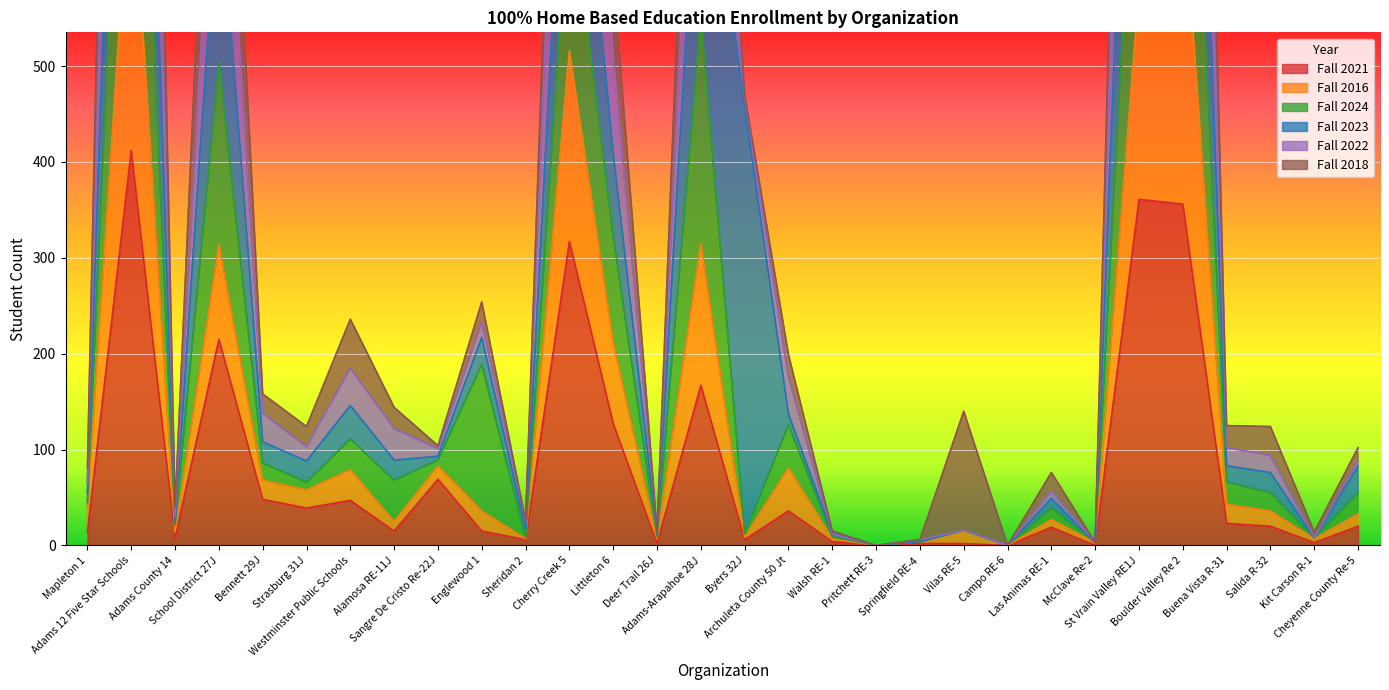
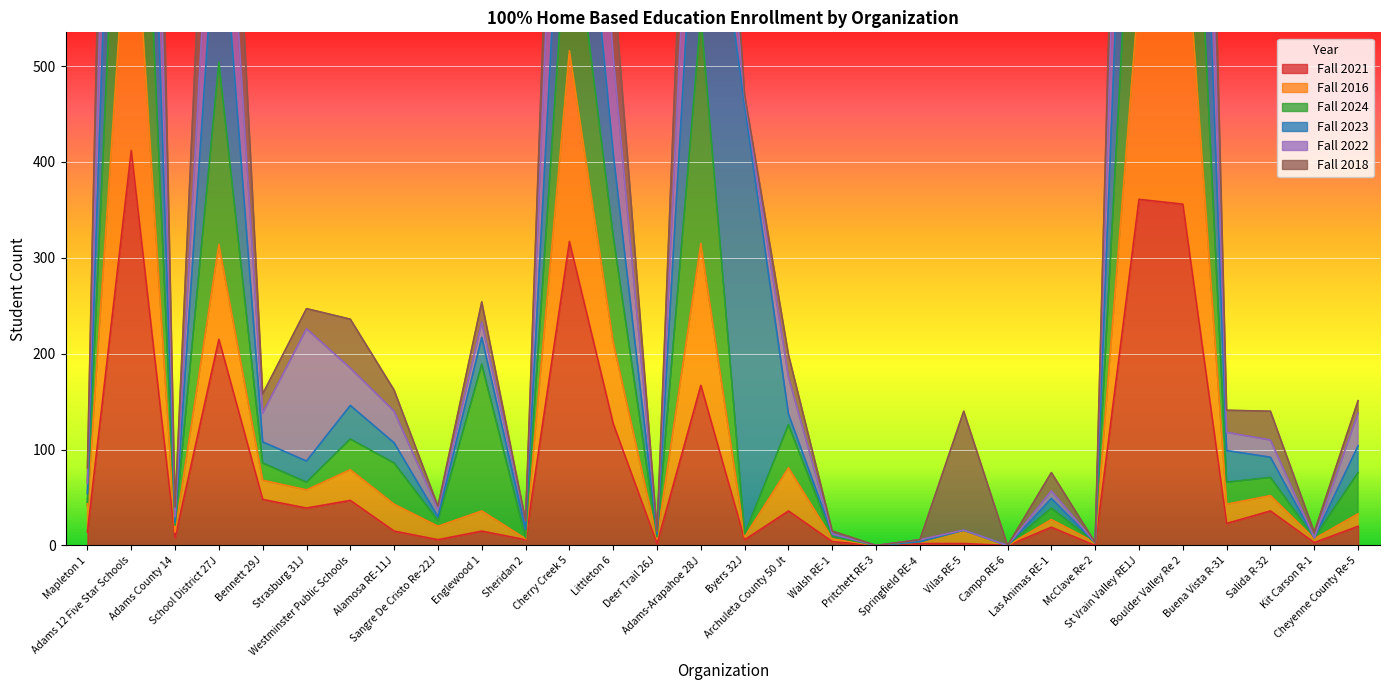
  {
    "Fall 2021": {
      "Mapleton 1": 10,
      "Adams 12 Five Star Schools": 410,
      "Adams County 14": 10,
      "School District 27J": 220,
      "Bennett 29J": 50,
      "Strasburg 31J": 40,
      "Westminster Public Schools": 50,
      "Alamosa RE-11J": 20,
-     "Sangre De Cristo Re-22J": 70,
+     "Sangre De Cristo Re-22J": 10,
      "Englewood 1": 20,
      "Cherry Creek 5": 320,
      "Littleton 6": 130,
      "Deer Trail 26J": 0,
      "Adams-Arapahoe 28J": 170,
      "Byers 32J": 10,
      "Archuleta County 50 Jt": 40,
      "Walsh RE-1": 0,
      "Vilas RE-5": 0,
      "Las Animas RE-1": 20,
      "McClave Re-2": 0,
      "St Vrain Valley RE1J": 360,
      "Boulder Valley Re 2": 360,
      "Buena Vista R-31": 20,
-     "Salida R-32": 20,
+     "Salida R-32": 40,
      "Kit Carson R-1": 0,
      "Cheyenne County Re-5": 20
    },
    "Fall 2016": {
      "Mapleton 1": 30,
      "Adams County 14": 10,
      "School District 27J": 100,
      "Bennett 29J": 20,
      "Strasburg 31J": 20,
      "Westminster Public Schools": 30,
-     "Alamosa RE-11J": 10,
+     "Alamosa RE-11J": 30,
      "Sangre De Cristo Re-22J": 10,
      "Englewood 1": 20,
      "Cherry Creek 5": 200,
      "Littleton 6": 90,
      "Adams-Arapahoe 28J": 150,
      "Byers 32J": 0,
      "Archuleta County 50 Jt": 50,
      "Las Animas RE-1": 10,
      "Buena Vista R-31": 20,
      "Salida R-32": 20,
      "Cheyenne County Re-5": 10
    },
    "Fall 2024": {
      "Mapleton 1": 0,
      "Adams County 14": 10,
      "School District 27J": 190,
      "Bennett 29J": 20,
      "Strasburg 31J": 10,
      "Westminster Public Schools": 30,
      "Alamosa RE-11J": 40,
      "Sangre De Cristo Re-22J": 10,
      "Englewood 1": 150,
      "Littleton 6": 110,
      "Byers 32J": 0,
      "Archuleta County 50 Jt": 50,
      "Las Animas RE-1": 10,
      "Buena Vista R-31": 20,
      "Salida R-32": 20,
-     "Cheyenne County Re-5": 20
+     "Cheyenne County Re-5": 40
    },
    "Fall 2023": {
      "Mapleton 1": 10,
      "Adams County 14": 0,
      "Bennett 29J": 20,
      "Strasburg 31J": 20,
      "Westminster Public Schools": 40,
      "Alamosa RE-11J": 20,
      "Sangre De Cristo Re-22J": 0,
      "Englewood 1": 30,
      "Sheridan 2": 10,
      "Littleton 6": 90,
      "Deer Trail 26J": 0,
      "Byers 32J": 450,
      "Archuleta County 50 Jt": 10,
      "Las Animas RE-1": 10,
-     "Buena Vista R-31": 20,
+     "Buena Vista R-31": 30,
      "Salida R-32": 20,
      "Cheyenne County Re-5": 30
    },
    "Fall 2022": {
      "Mapleton 1": 10,
      "Adams County 14": 10,
      "Bennett 29J": 30,
-     "Strasburg 31J": 20,
+     "Strasburg 31J": 140,
      "Westminster Public Schools": 40,
      "Alamosa RE-11J": 30,
      "Sangre De Cristo Re-22J": 10,
      "Englewood 1": 20,
      "Littleton 6": 100,
      "Byers 32J": 10,
      "Archuleta County 50 Jt": 40,
      "Las Animas RE-1": 10,
      "Buena Vista R-31": 20,
      "Salida R-32": 20,
-     "Cheyenne County Re-5": 10
+     "Cheyenne County Re-5": 30
    },
    "Fall 2018": {
      "Mapleton 1": 20,
      "Adams County 14": 10,
      "Bennett 29J": 20,
      "Strasburg 31J": 20,
      "Westminster Public Schools": 50,
      "Alamosa RE-11J": 20,
      "Sangre De Cristo Re-22J": 0,
      "Englewood 1": 20,
      "Byers 32J": 0,
      "Archuleta County 50 Jt": 20,
      "Walsh RE-1": 0,
      "Vilas RE-5": 120,
      "Las Animas RE-1": 20,
      "Buena Vista R-31": 20,
      "Salida R-32": 30,
      "Kit Carson R-1": 10,
      "Cheyenne County Re-5": 10
    }
  }
